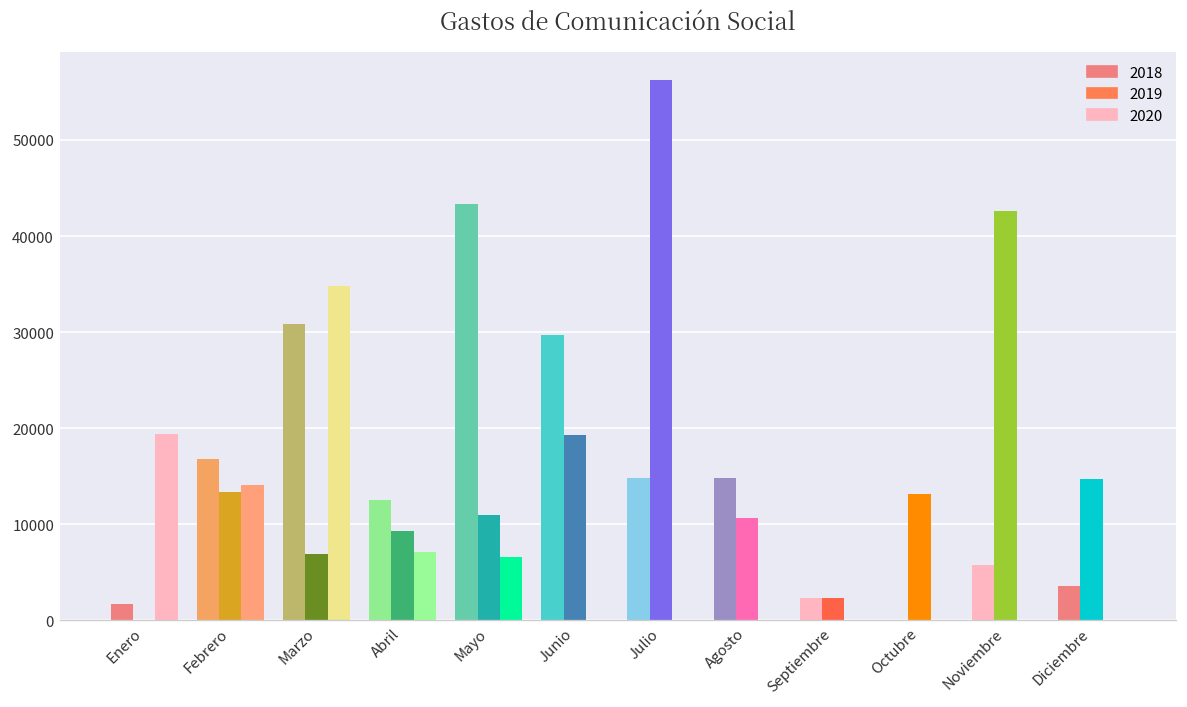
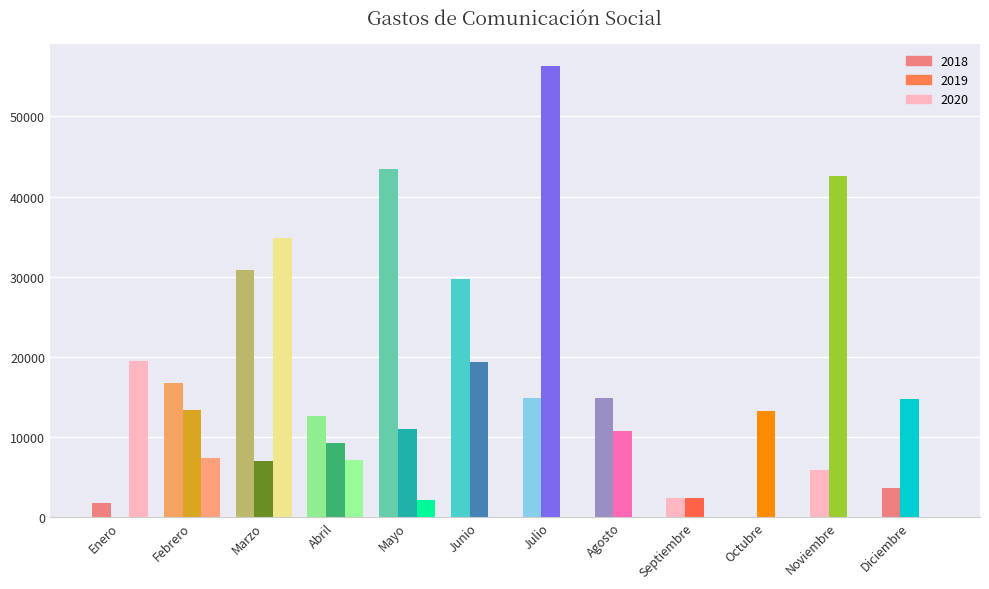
  {
    "2020": {
      "Enero": 19000,
-     "Febrero": 14000,
+     "Febrero": 7000,
      "Marzo": 35000,
      "Abril": 7000,
-     "Mayo": 7000,
+     "Mayo": 2000,
      "Junio": 0,
      "Julio": 0,
      "Agosto": 0,
      "Septiembre": 0,
      "Octubre": 0,
      "Noviembre": 0,
      "Diciembre": 0
    }
  }
